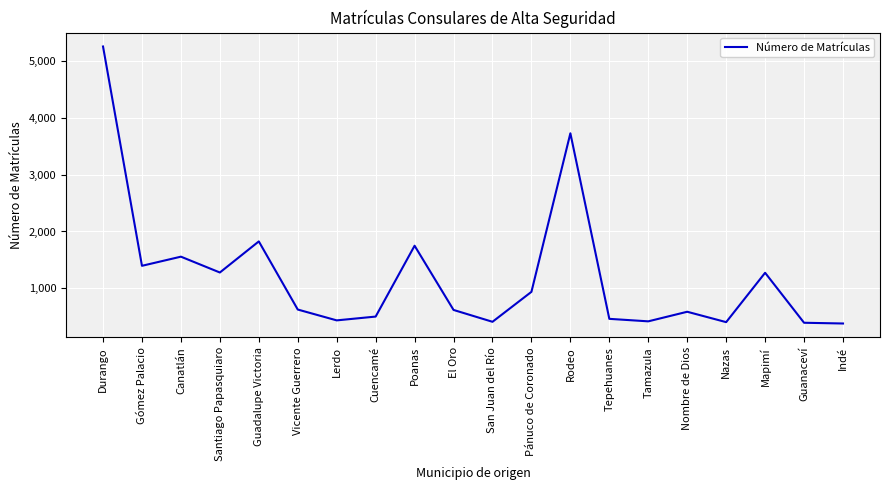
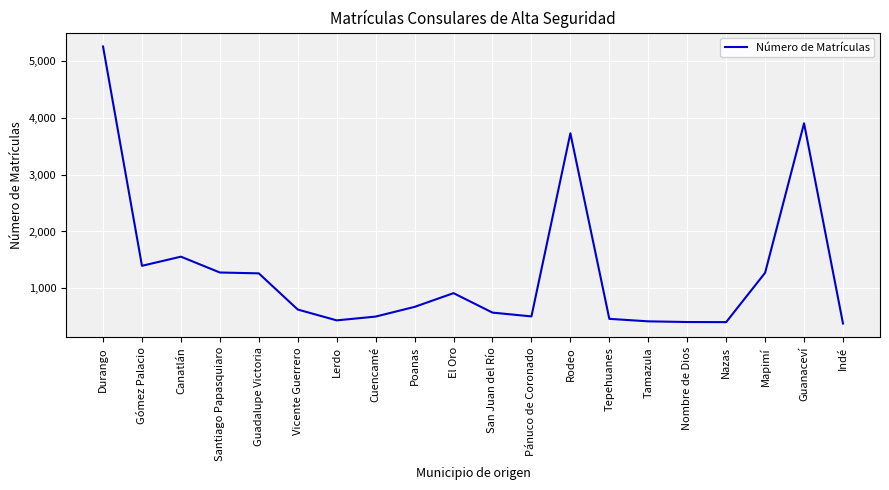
  {
    "Durango": "5,300",
    "Gómez Palacio": "1,400",
    "Canatlán": "1,600",
    "Santiago Papasquiaro": "1,300",
-   "Guadalupe Victoria": "1,800",
+   "Guadalupe Victoria": "1,300",
    "Vicente Guerrero": "600",
    "Lerdo": "400",
    "Cuencamé": "500",
-   "Poanas": "1,700",
-   "El Oro": "600",
-   "San Juan del Río": "400",
-   "Pánuco de Coronado": "900",
+   "Poanas": "700",
+   "El Oro": "900",
+   "San Juan del Río": "600",
+   "Pánuco de Coronado": "500",
    "Rodeo": "3,700",
    "Tepehuanes": "500",
    "Tamazula": "400",
-   "Nombre de Dios": "600",
+   "Nombre de Dios": "400",
    "Nazas": "400",
    "Mapimí": "1,300",
-   "Guanaceví": "400",
+   "Guanaceví": "3,900",
    "Indé": "400"
  }
